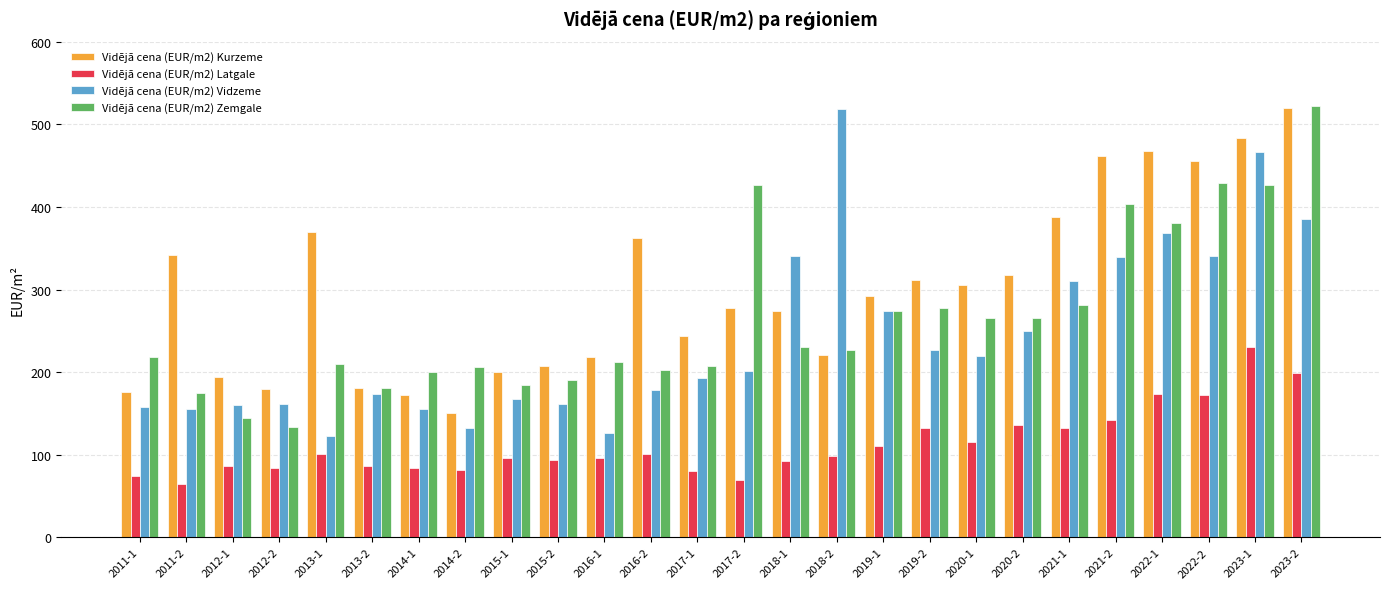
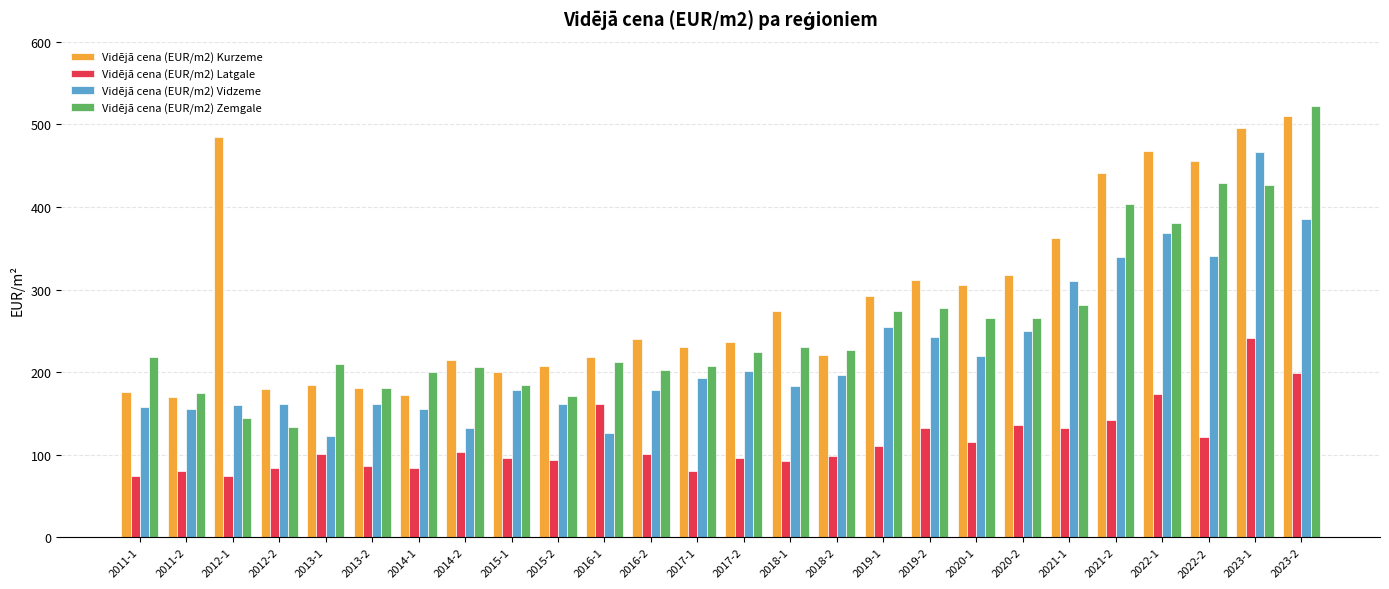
  {
    "Vidējā cena (EUR/m2) Kurzeme": {
      "2011-1": 180,
-     "2011-2": 340,
-     "2012-1": 190,
+     "2011-2": 170,
+     "2012-1": 480,
      "2012-2": 180,
-     "2013-1": 370,
+     "2013-1": 180,
      "2013-2": 180,
      "2014-1": 170,
-     "2014-2": 150,
+     "2014-2": 220,
      "2015-1": 200,
      "2015-2": 210,
      "2016-1": 220,
-     "2016-2": 360,
-     "2017-1": 240,
-     "2017-2": 280,
+     "2016-2": 240,
+     "2017-1": 230,
+     "2017-2": 240,
      "2018-1": 270,
      "2018-2": 220,
      "2019-1": 290,
      "2019-2": 310,
      "2020-1": 310,
      "2020-2": 320,
-     "2021-1": 390,
-     "2021-2": 460,
+     "2021-1": 360,
+     "2021-2": 440,
      "2022-1": 470,
      "2022-2": 460,
-     "2023-1": 480,
-     "2023-2": 520
+     "2023-1": 500,
+     "2023-2": 510
    },
    "Vidējā cena (EUR/m2) Latgale": {
      "2011-1": 70,
-     "2011-2": 70,
-     "2012-1": 90,
+     "2011-2": 80,
+     "2012-1": 70,
      "2012-2": 80,
      "2013-1": 100,
      "2013-2": 90,
      "2014-1": 80,
-     "2014-2": 80,
+     "2014-2": 100,
      "2015-1": 100,
      "2015-2": 90,
-     "2016-1": 100,
+     "2016-1": 160,
      "2016-2": 100,
      "2017-1": 80,
-     "2017-2": 70,
+     "2017-2": 100,
      "2018-1": 90,
      "2018-2": 100,
      "2019-1": 110,
      "2019-2": 130,
      "2020-1": 120,
      "2020-2": 140,
      "2021-1": 130,
      "2021-2": 140,
      "2022-1": 170,
-     "2022-2": 170,
-     "2023-1": 230,
+     "2022-2": 120,
+     "2023-1": 240,
      "2023-2": 200
    },
    "Vidējā cena (EUR/m2) Vidzeme": {
      "2011-1": 160,
      "2011-2": 160,
      "2012-1": 160,
      "2012-2": 160,
      "2013-1": 120,
-     "2013-2": 170,
+     "2013-2": 160,
      "2014-1": 160,
      "2014-2": 130,
-     "2015-1": 170,
+     "2015-1": 180,
      "2015-2": 160,
      "2016-1": 130,
      "2016-2": 180,
      "2017-1": 190,
      "2017-2": 200,
-     "2018-1": 340,
-     "2018-2": 520,
-     "2019-1": 270,
-     "2019-2": 230,
+     "2018-1": 180,
+     "2018-2": 200,
+     "2019-1": 260,
+     "2019-2": 240,
      "2020-1": 220,
      "2020-2": 250,
      "2021-1": 310,
      "2021-2": 340,
      "2022-1": 370,
      "2022-2": 340,
      "2023-1": 470,
      "2023-2": 390
    },
    "Vidējā cena (EUR/m2) Zemgale": {
      "2011-1": 220,
      "2011-2": 180,
      "2012-1": 140,
      "2012-2": 130,
      "2013-1": 210,
      "2013-2": 180,
      "2014-1": 200,
      "2014-2": 210,
      "2015-1": 190,
-     "2015-2": 190,
+     "2015-2": 170,
      "2016-1": 210,
      "2016-2": 200,
      "2017-1": 210,
-     "2017-2": 430,
+     "2017-2": 220,
      "2018-1": 230,
      "2018-2": 230,
      "2019-1": 270,
      "2019-2": 280,
      "2020-1": 270,
      "2020-2": 270,
      "2021-1": 280,
      "2021-2": 400,
      "2022-1": 380,
      "2022-2": 430,
      "2023-1": 430,
      "2023-2": 520
    }
  }
